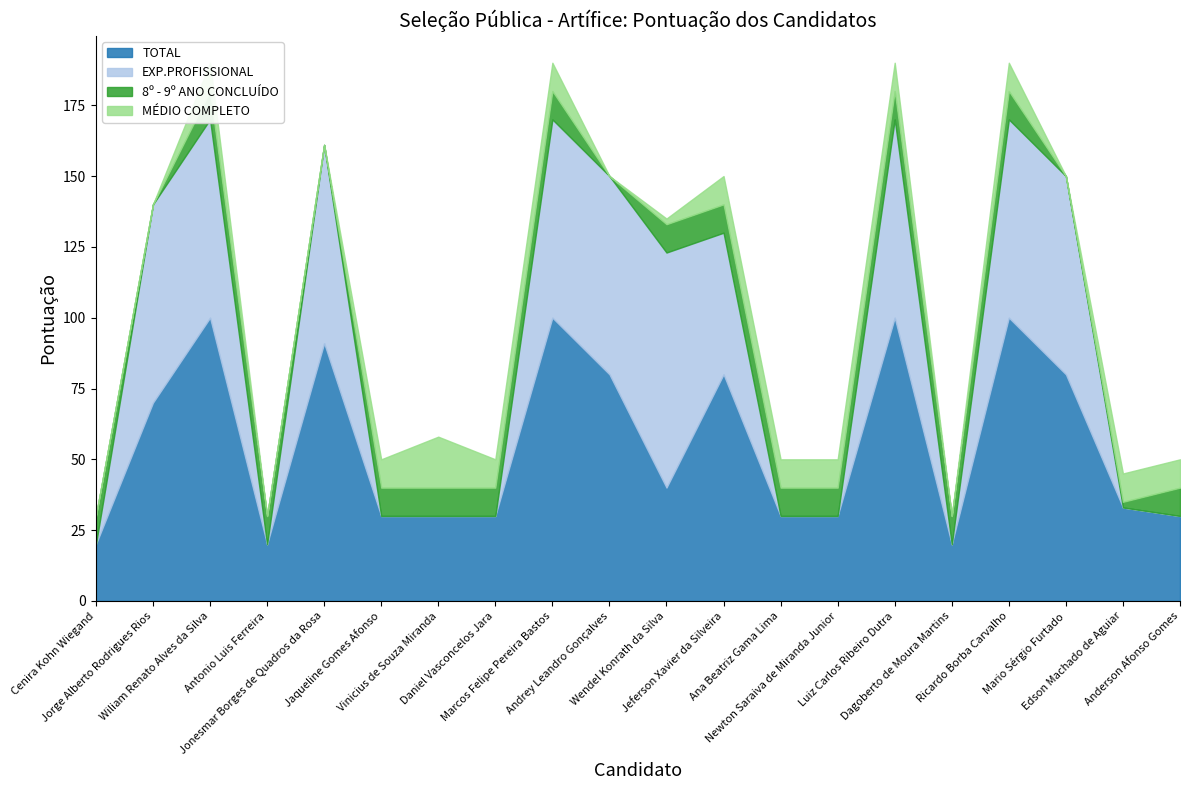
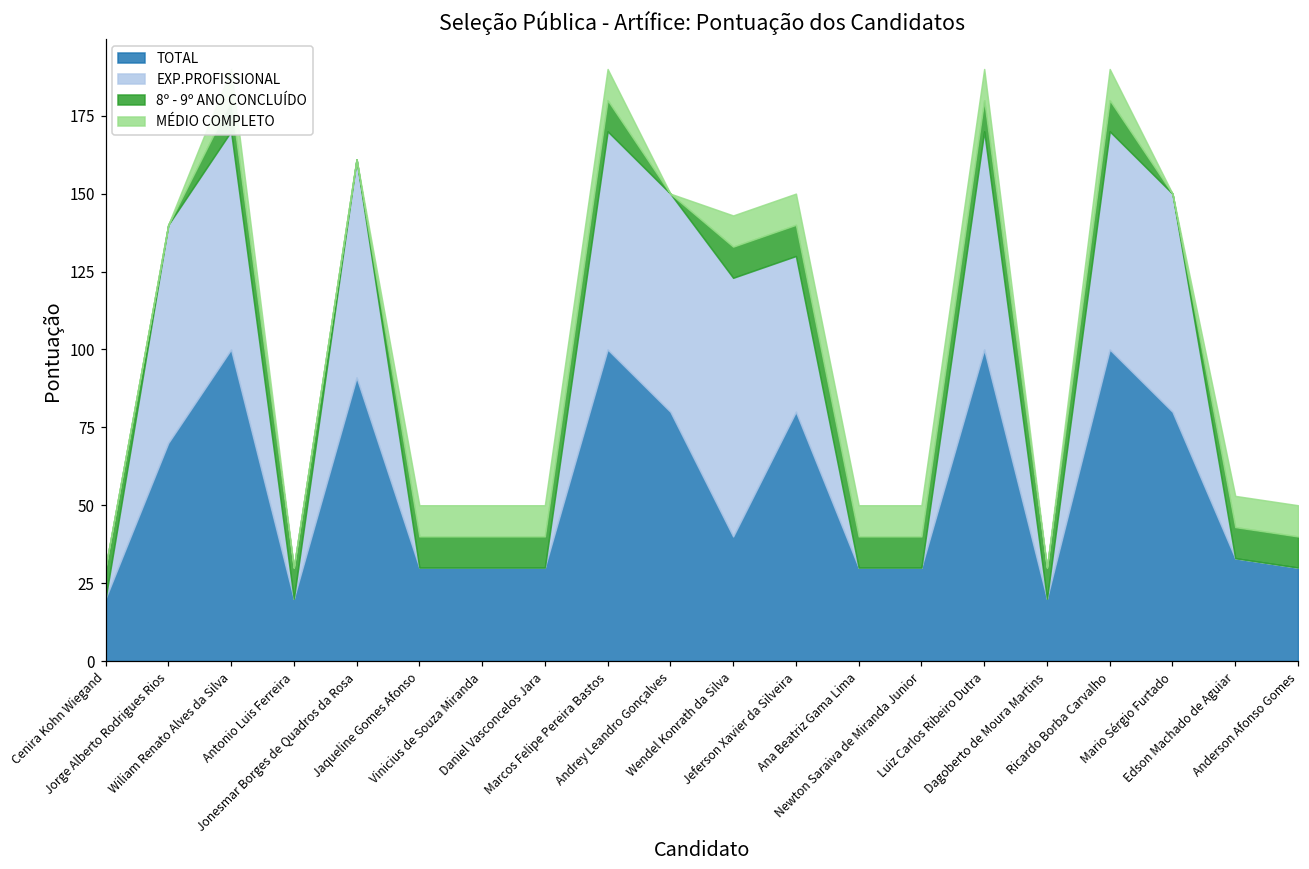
  {
    "TOTAL": {
      "Jorge Alberto Rodrigues Rios": 70,
      "Wiliam Renato Alves da Silva": 100,
      "Jonesmar Borges de Quadros da Rosa": 91,
      "Marcos Felipe Pereira Bastos": 100,
      "Andrey Leandro Gonçalves": 80,
      "Wendel Konrath da Silva": 40,
      "Jeferson Xavier da Silveira": 80,
      "Luiz Carlos Ribeiro Dutra": 100,
      "Ricardo Borba Carvalho": 100,
      "Mario Sérgio Furtado": 80
    },
    "EXP.PROFISSIONAL": {
      "Marcos Felipe Pereira Bastos": 70,
      "Wendel Konrath da Silva": 83,
      "Jeferson Xavier da Silveira": 50,
      "Luiz Carlos Ribeiro Dutra": 70,
      "Ricardo Borba Carvalho": 70
    },
    "8º - 9º ANO CONCLUÍDO": {
      "Jaqueline Gomes Afonso": 10,
      "Vinicius de Souza Miranda": 10,
      "Daniel Vasconcelos Jara": 10,
      "Marcos Felipe Pereira Bastos": 10,
      "Wendel Konrath da Silva": 10,
      "Jeferson Xavier da Silveira": 10,
      "Ana Beatriz Gama Lima": 10,
      "Newton Saraiva de Miranda Junior": 10,
      "Luiz Carlos Ribeiro Dutra": 10,
      "Ricardo Borba Carvalho": 10,
-     "Edson Machado de Aguiar": 2,
+     "Edson Machado de Aguiar": 10,
      "Anderson Afonso Gomes": 10
    },
    "MÉDIO COMPLETO": {
      "Jaqueline Gomes Afonso": 10,
-     "Vinicius de Souza Miranda": 18,
+     "Vinicius de Souza Miranda": 10,
      "Daniel Vasconcelos Jara": 10,
      "Marcos Felipe Pereira Bastos": 10,
-     "Wendel Konrath da Silva": 2,
+     "Wendel Konrath da Silva": 10,
      "Jeferson Xavier da Silveira": 10,
      "Ana Beatriz Gama Lima": 10,
      "Newton Saraiva de Miranda Junior": 10,
      "Luiz Carlos Ribeiro Dutra": 10,
      "Ricardo Borba Carvalho": 10,
      "Edson Machado de Aguiar": 10,
      "Anderson Afonso Gomes": 10
    }
  }
